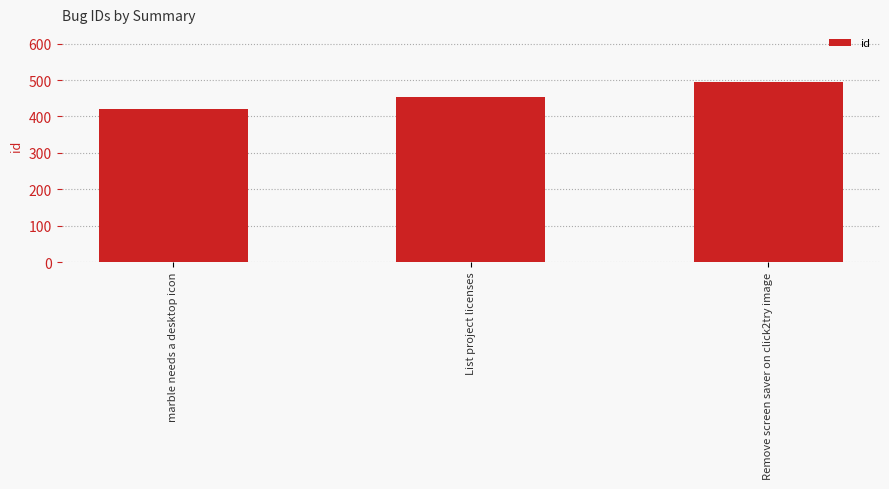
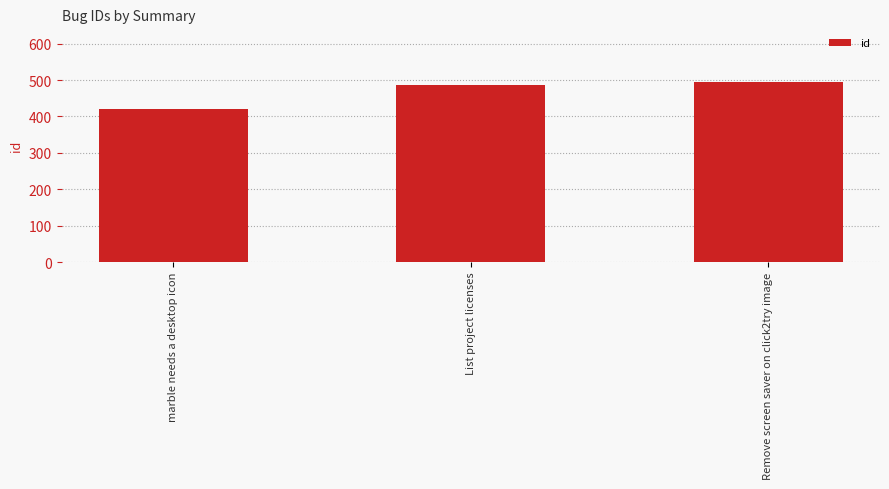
  {
    "marble needs a desktop icon": 420,
-   "List project licenses": 450,
+   "List project licenses": 490,
    "Remove screen saver on click2try image": 490
  }
